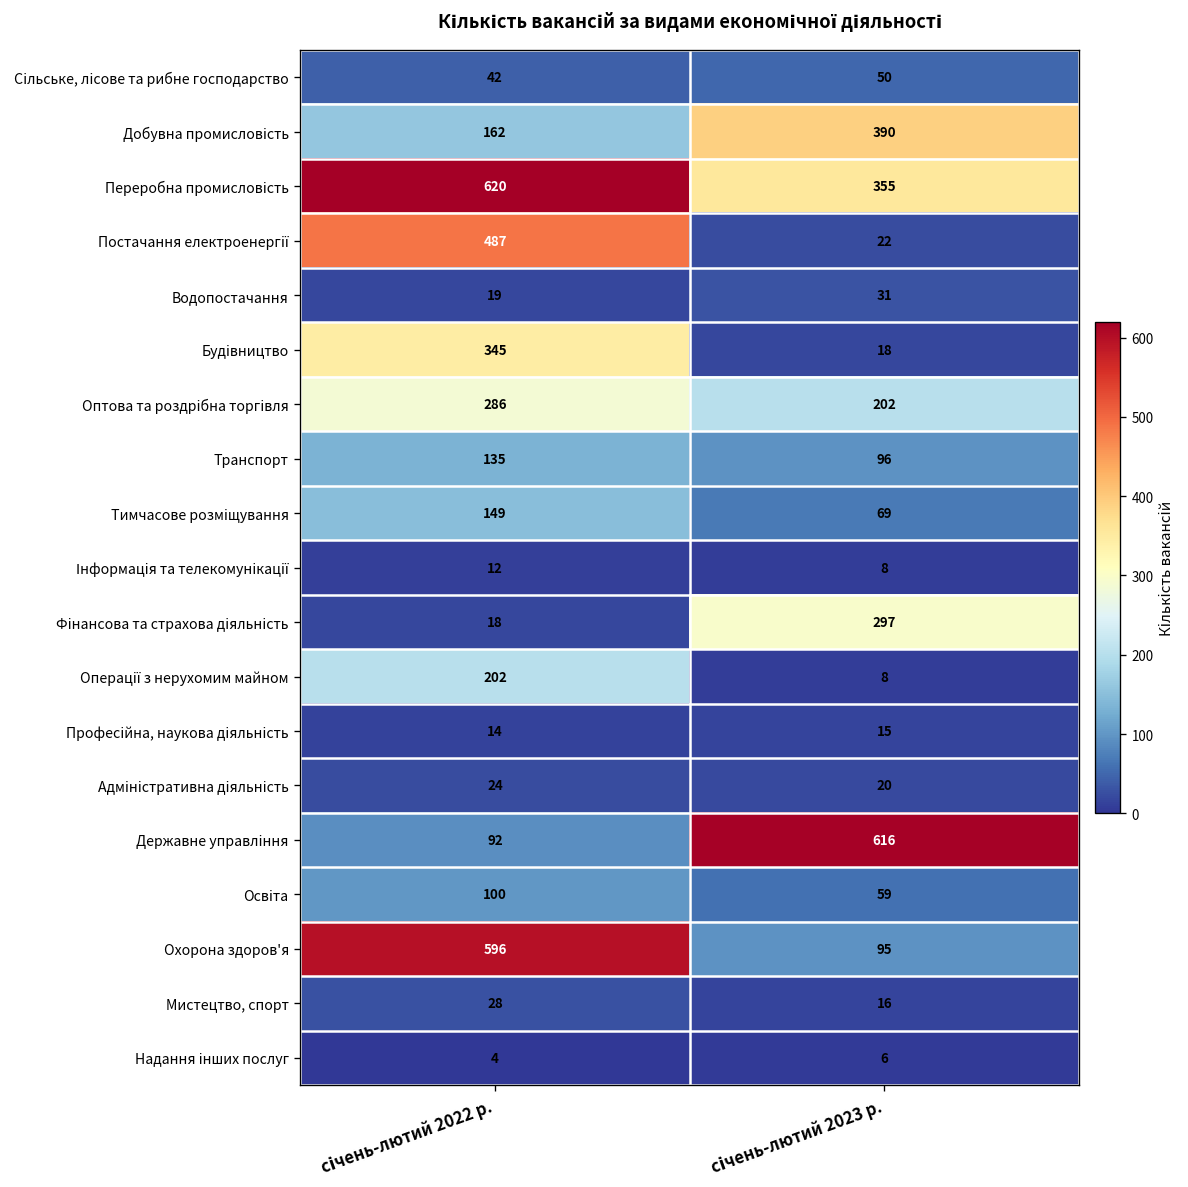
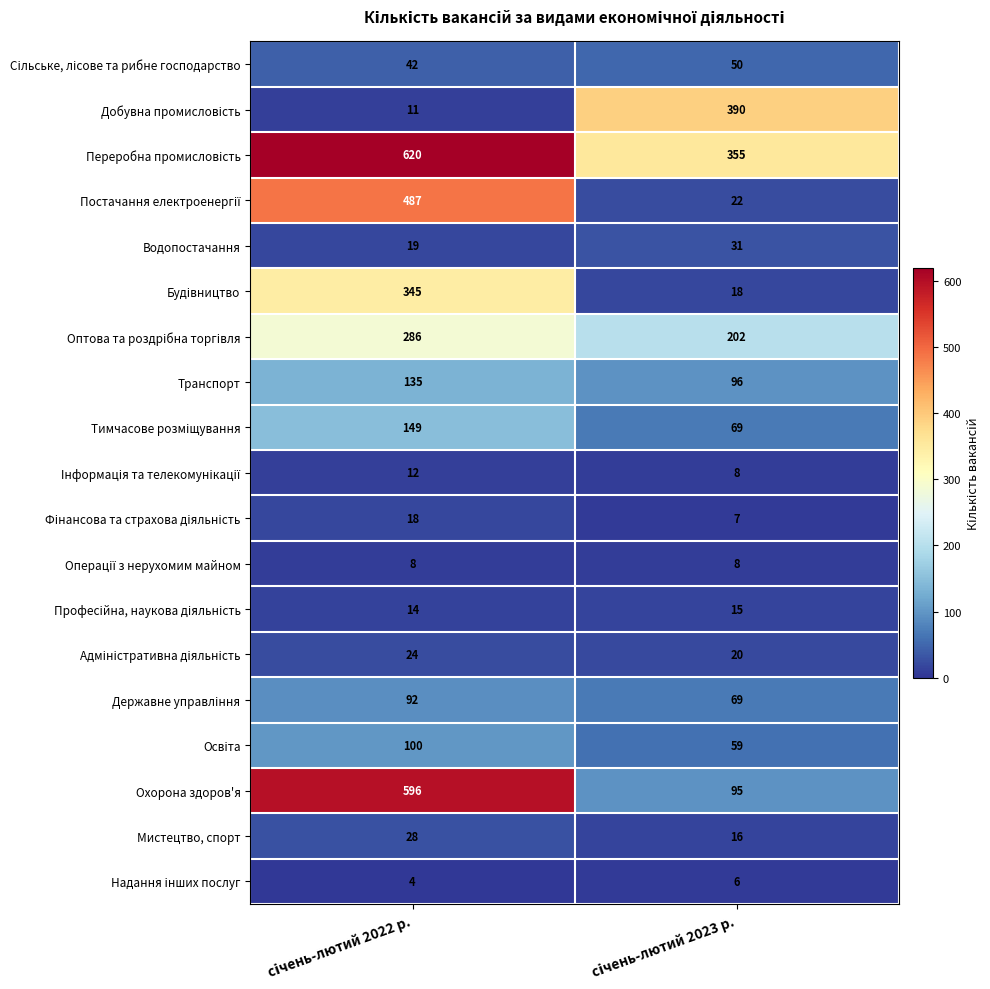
  {
    "Сільське, лісове та рибне господарство": {
      "січень-лютий 2022 р.": 42,
      "січень-лютий 2023 р.": 50
    },
    "Добувна промисловість": {
-     "січень-лютий 2022 р.": 162,
+     "січень-лютий 2022 р.": 11,
      "січень-лютий 2023 р.": 390
    },
    "Переробна промисловість": {
      "січень-лютий 2022 р.": 620,
      "січень-лютий 2023 р.": 355
    },
    "Постачання електроенергії": {
      "січень-лютий 2022 р.": 487,
      "січень-лютий 2023 р.": 22
    },
    "Водопостачання": {
      "січень-лютий 2022 р.": 19,
      "січень-лютий 2023 р.": 31
    },
    "Будівництво": {
      "січень-лютий 2022 р.": 345,
      "січень-лютий 2023 р.": 18
    },
    "Оптова та роздрібна торгівля": {
      "січень-лютий 2022 р.": 286,
      "січень-лютий 2023 р.": 202
    },
    "Транспорт": {
      "січень-лютий 2022 р.": 135,
      "січень-лютий 2023 р.": 96
    },
    "Тимчасове розміщування": {
      "січень-лютий 2022 р.": 149,
      "січень-лютий 2023 р.": 69
    },
    "Інформація та телекомунікації": {
      "січень-лютий 2022 р.": 12,
      "січень-лютий 2023 р.": 8
    },
    "Фінансова та страхова діяльність": {
      "січень-лютий 2022 р.": 18,
-     "січень-лютий 2023 р.": 297
+     "січень-лютий 2023 р.": 7
    },
    "Операції з нерухомим майном": {
-     "січень-лютий 2022 р.": 202,
+     "січень-лютий 2022 р.": 8,
      "січень-лютий 2023 р.": 8
    },
    "Професійна, наукова діяльність": {
      "січень-лютий 2022 р.": 14,
      "січень-лютий 2023 р.": 15
    },
    "Адміністративна діяльність": {
      "січень-лютий 2022 р.": 24,
      "січень-лютий 2023 р.": 20
    },
    "Державне управління": {
      "січень-лютий 2022 р.": 92,
-     "січень-лютий 2023 р.": 616
+     "січень-лютий 2023 р.": 69
    },
    "Освіта": {
      "січень-лютий 2022 р.": 100,
      "січень-лютий 2023 р.": 59
    },
    "Охорона здоров'я": {
      "січень-лютий 2022 р.": 596,
      "січень-лютий 2023 р.": 95
    },
    "Мистецтво, спорт": {
      "січень-лютий 2022 р.": 28,
      "січень-лютий 2023 р.": 16
    },
    "Надання інших послуг": {
      "січень-лютий 2022 р.": 4,
      "січень-лютий 2023 р.": 6
    }
  }
